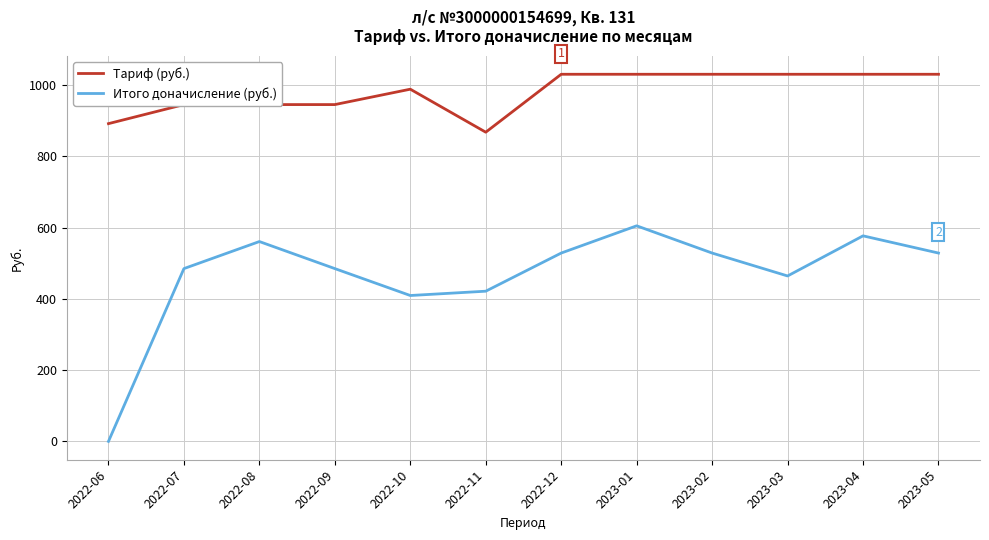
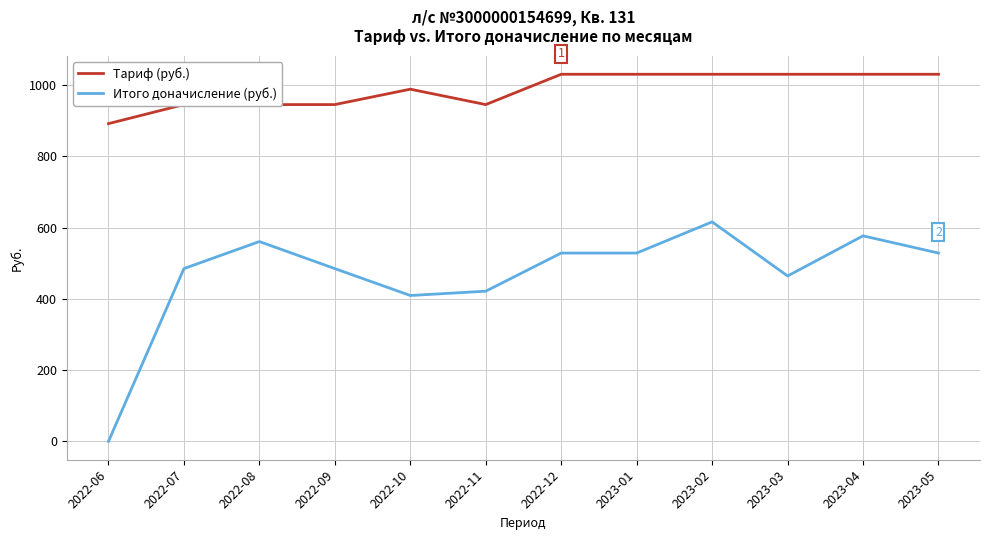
  {
    "Тариф (руб.)": {
      "2022-06": 890,
      "2022-09": 950,
      "2022-10": 990,
-     "2022-11": 870,
+     "2022-11": 950,
      "2023-01": 1030,
      "2023-02": 1030,
      "2023-03": 1030,
      "2023-04": 1030,
      "2023-05": 1030
    },
    "Итого доначисление (руб.)": {
      "2022-06": 0,
      "2022-07": 480,
      "2022-08": 560,
      "2022-09": 480,
      "2022-10": 410,
      "2022-11": 420,
      "2022-12": 530,
-     "2023-01": 600,
-     "2023-02": 530,
+     "2023-01": 530,
+     "2023-02": 620,
      "2023-03": 460,
      "2023-04": 580
    }
  }
